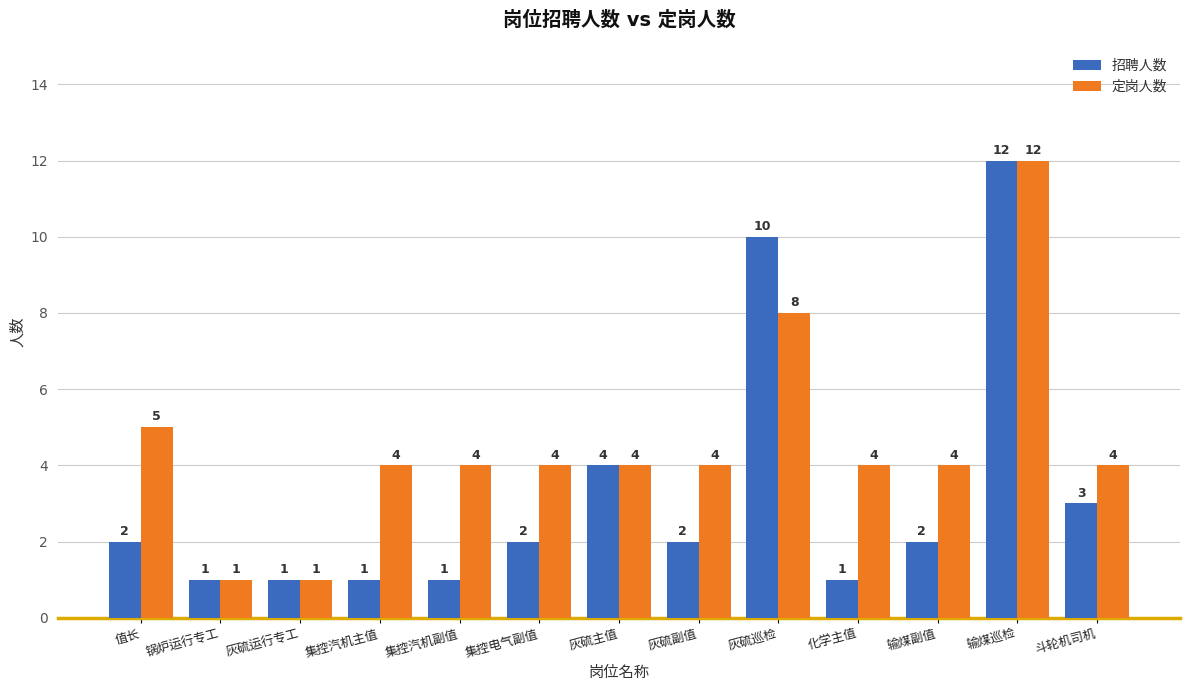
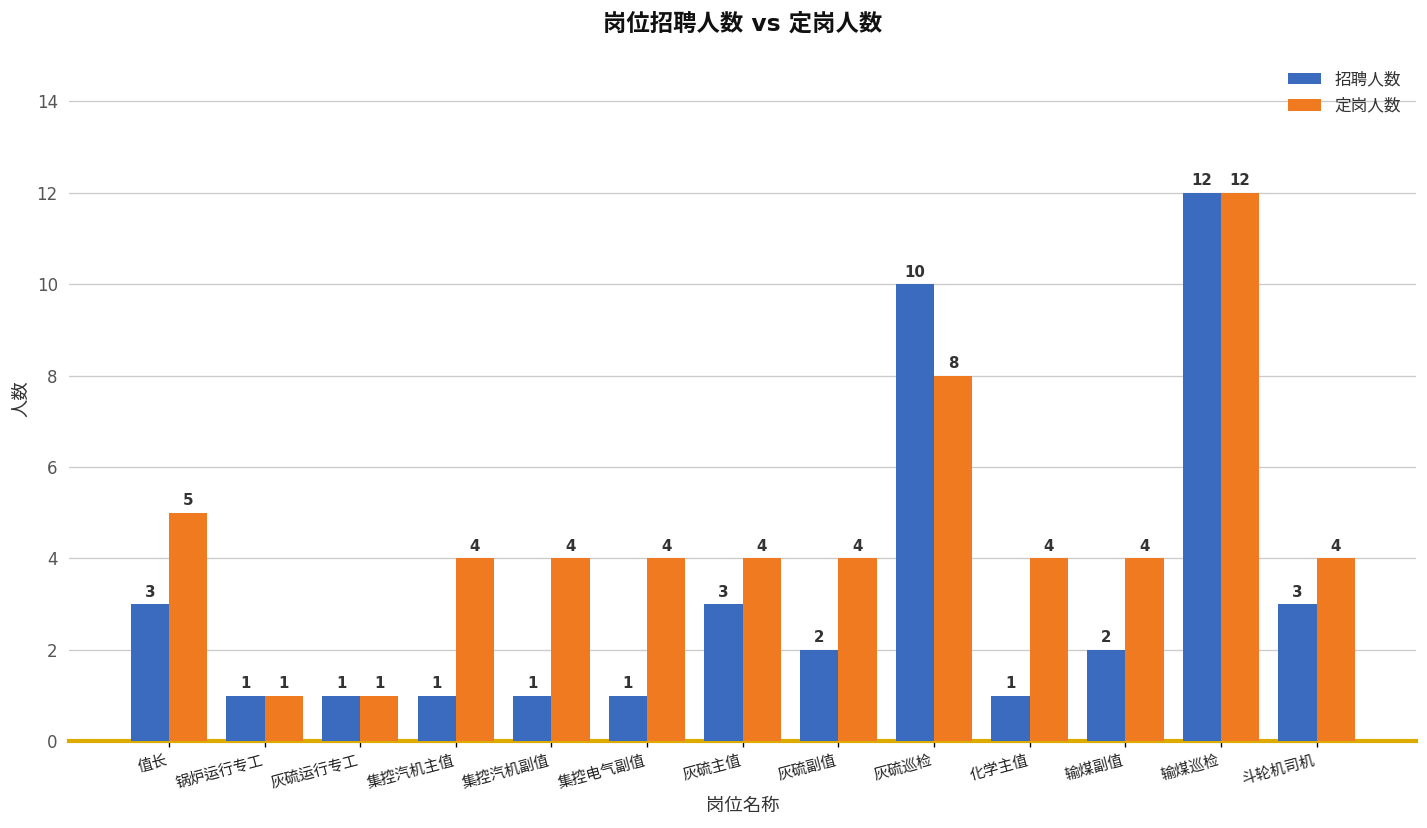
  {
    "招聘人数": {
-     "值长": 2,
+     "值长": 3,
      "锅炉运行专工": 1,
      "灰硫运行专工": 1,
      "集控汽机主值": 1,
      "集控汽机副值": 1,
-     "集控电气副值": 2,
-     "灰硫主值": 4,
+     "集控电气副值": 1,
+     "灰硫主值": 3,
      "灰硫副值": 2,
      "灰硫巡检": 10,
      "化学主值": 1,
      "输煤副值": 2,
      "输煤巡检": 12,
      "斗轮机司机": 3
    },
    "定岗人数": {
      "值长": 5,
      "锅炉运行专工": 1,
      "灰硫运行专工": 1,
      "集控汽机主值": 4,
      "集控汽机副值": 4,
      "集控电气副值": 4,
      "灰硫主值": 4,
      "灰硫副值": 4,
      "灰硫巡检": 8,
      "化学主值": 4,
      "输煤副值": 4,
      "输煤巡检": 12,
      "斗轮机司机": 4
    }
  }
